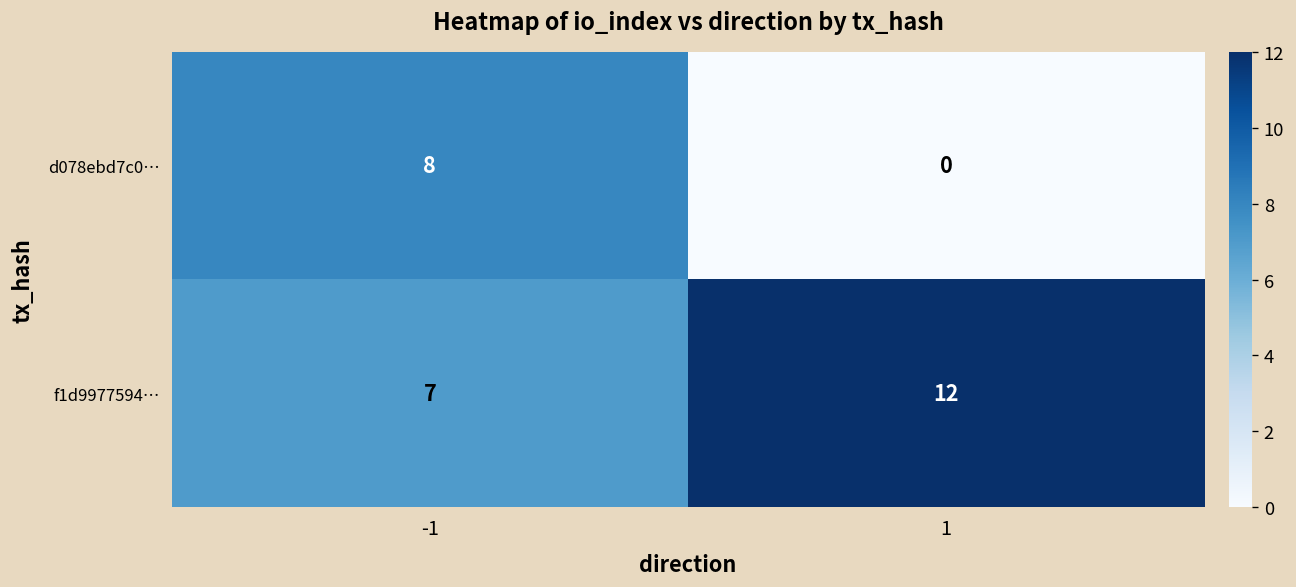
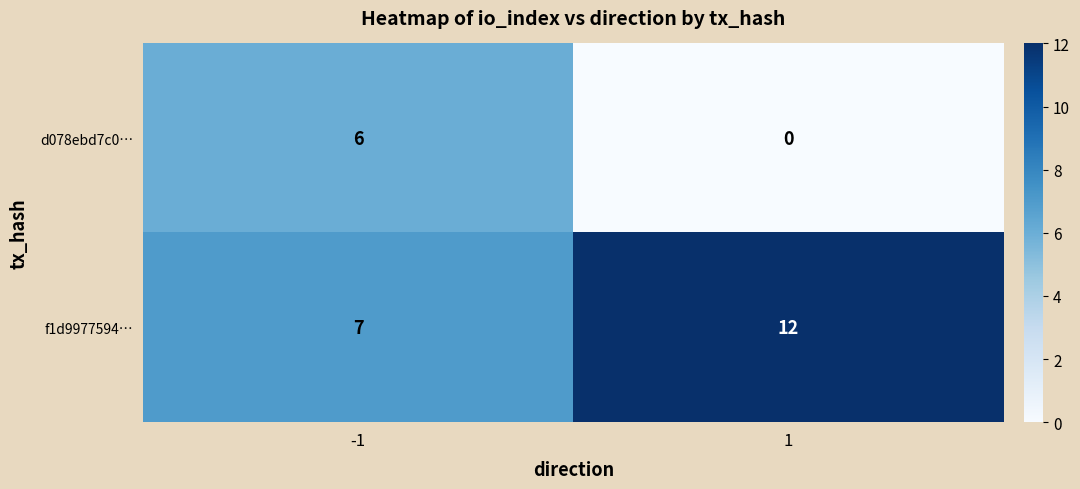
  {
    "d078ebd7c0…": {
-     "-1": 8,
+     "-1": 6,
      "1": 0
    },
    "f1d9977594…": {
      "-1": 7,
      "1": 12
    }
  }
